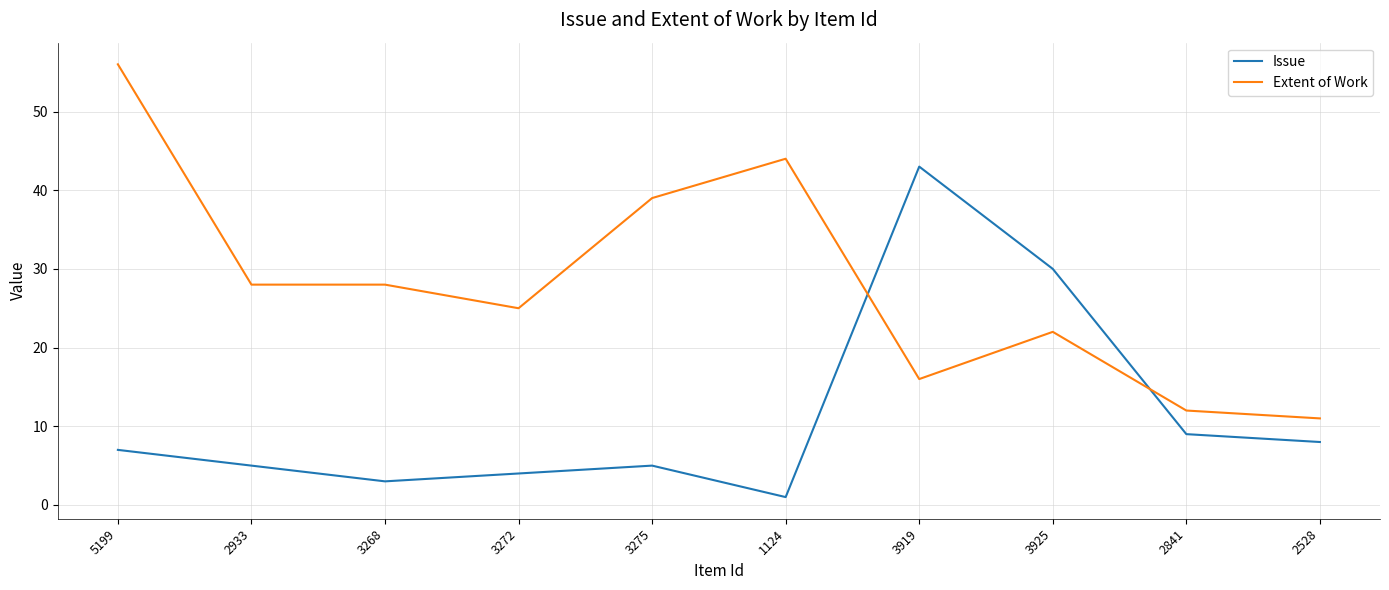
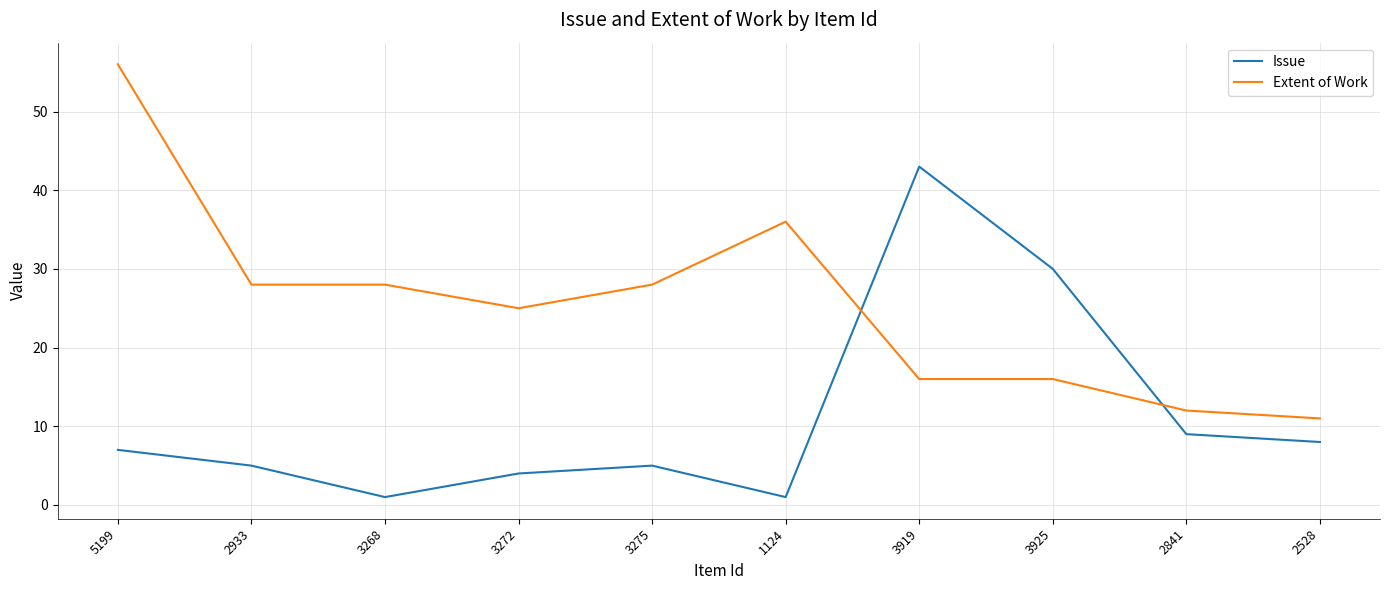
  {
    "Issue": {
      "5199": 7,
      "2933": 5,
-     "3268": 3,
+     "3268": 1,
      "3272": 4,
      "3275": 5,
      "1124": 1,
      "3919": 43,
      "3925": 30,
      "2841": 9,
      "2528": 8
    },
    "Extent of Work": {
      "5199": 56,
      "2933": 28,
      "3268": 28,
      "3272": 25,
-     "3275": 39,
-     "1124": 44,
+     "3275": 28,
+     "1124": 36,
      "3919": 16,
-     "3925": 22,
+     "3925": 16,
      "2841": 12,
      "2528": 11
    }
  }
